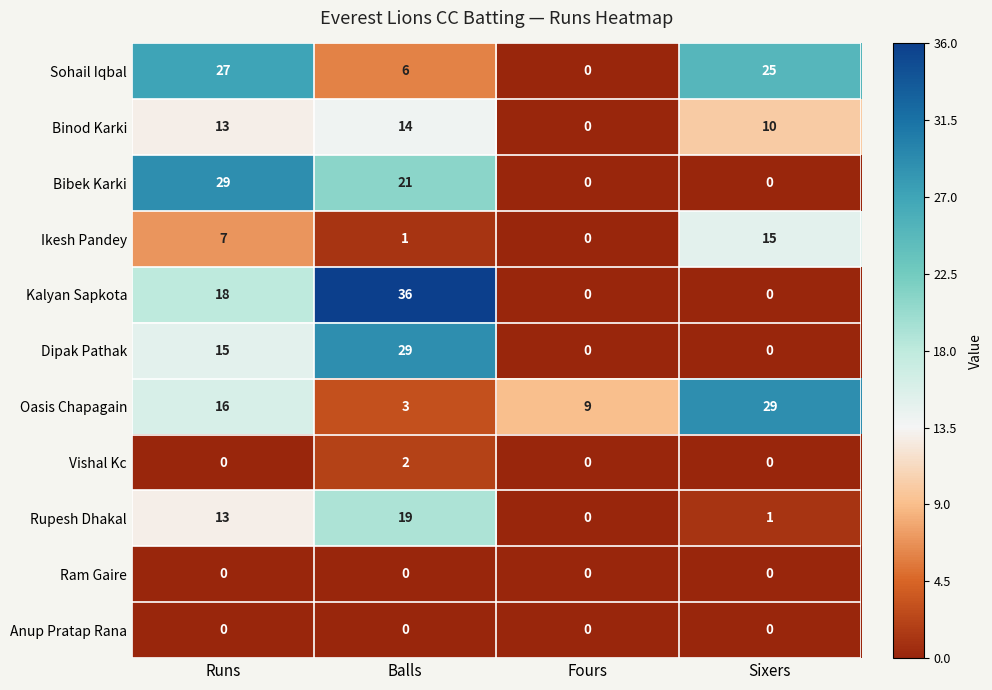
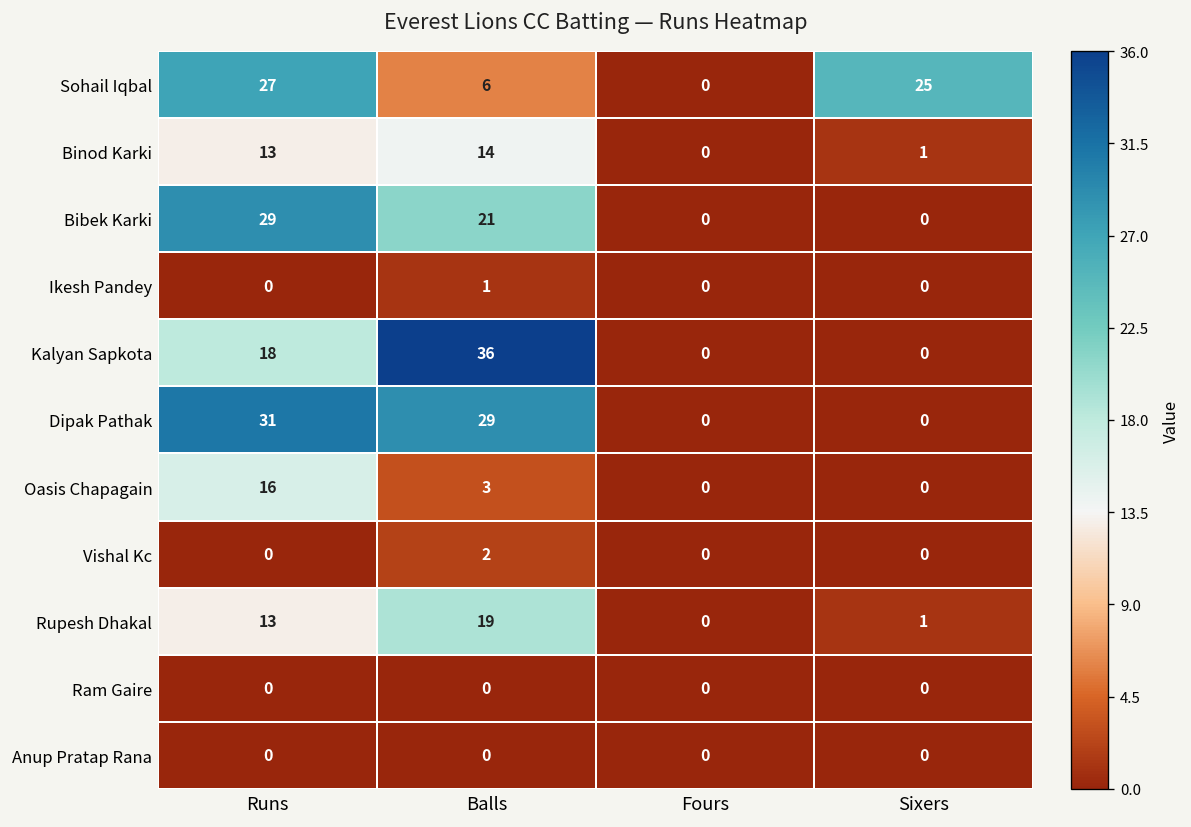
  {
    "Sohail Iqbal": {
      "Runs": 27,
      "Balls": 6,
      "Fours": 0,
      "Sixers": 25
    },
    "Binod Karki": {
      "Runs": 13,
      "Balls": 14,
      "Fours": 0,
-     "Sixers": 10
+     "Sixers": 1
    },
    "Bibek Karki": {
      "Runs": 29,
      "Balls": 21,
      "Fours": 0,
      "Sixers": 0
    },
    "Ikesh Pandey": {
-     "Runs": 7,
+     "Runs": 0,
      "Balls": 1,
      "Fours": 0,
-     "Sixers": 15
+     "Sixers": 0
    },
    "Kalyan Sapkota": {
      "Runs": 18,
      "Balls": 36,
      "Fours": 0,
      "Sixers": 0
    },
    "Dipak Pathak": {
-     "Runs": 15,
+     "Runs": 31,
      "Balls": 29,
      "Fours": 0,
      "Sixers": 0
    },
    "Oasis Chapagain": {
      "Runs": 16,
      "Balls": 3,
-     "Fours": 9,
-     "Sixers": 29
+     "Fours": 0,
+     "Sixers": 0
    },
    "Vishal Kc": {
      "Runs": 0,
      "Balls": 2,
      "Fours": 0,
      "Sixers": 0
    },
    "Rupesh Dhakal": {
      "Runs": 13,
      "Balls": 19,
      "Fours": 0,
      "Sixers": 1
    },
    "Ram Gaire": {
      "Runs": 0,
      "Balls": 0,
      "Fours": 0,
      "Sixers": 0
    },
    "Anup Pratap Rana": {
      "Runs": 0,
      "Balls": 0,
      "Fours": 0,
      "Sixers": 0
    }
  }
